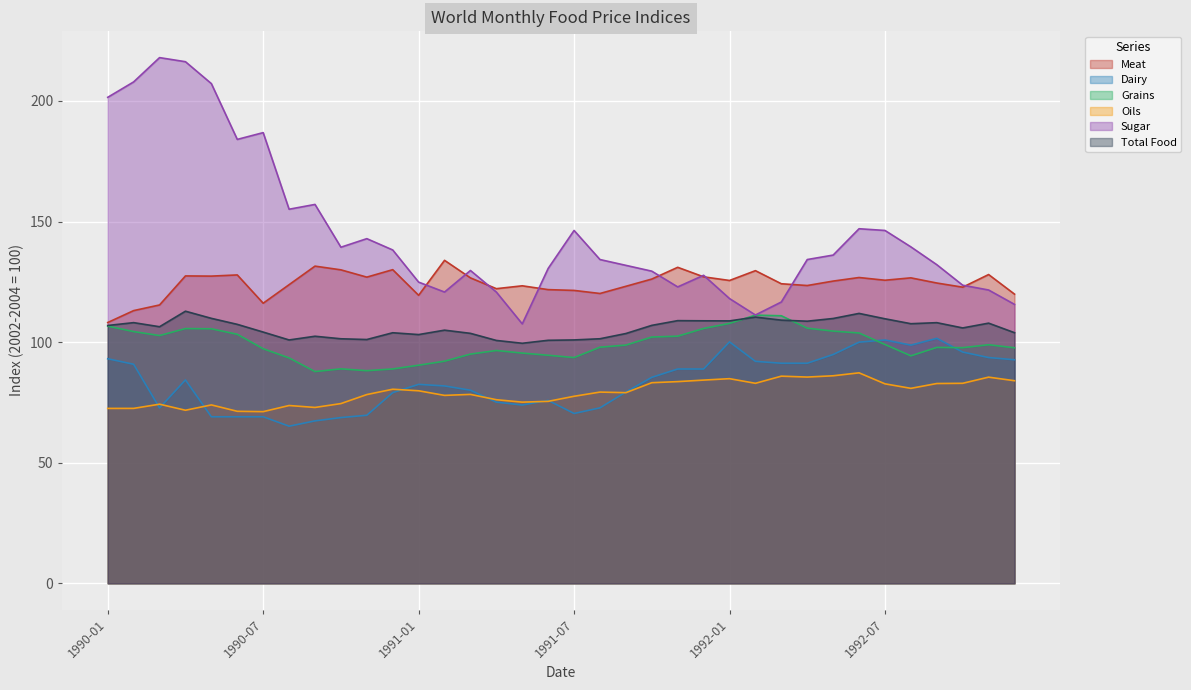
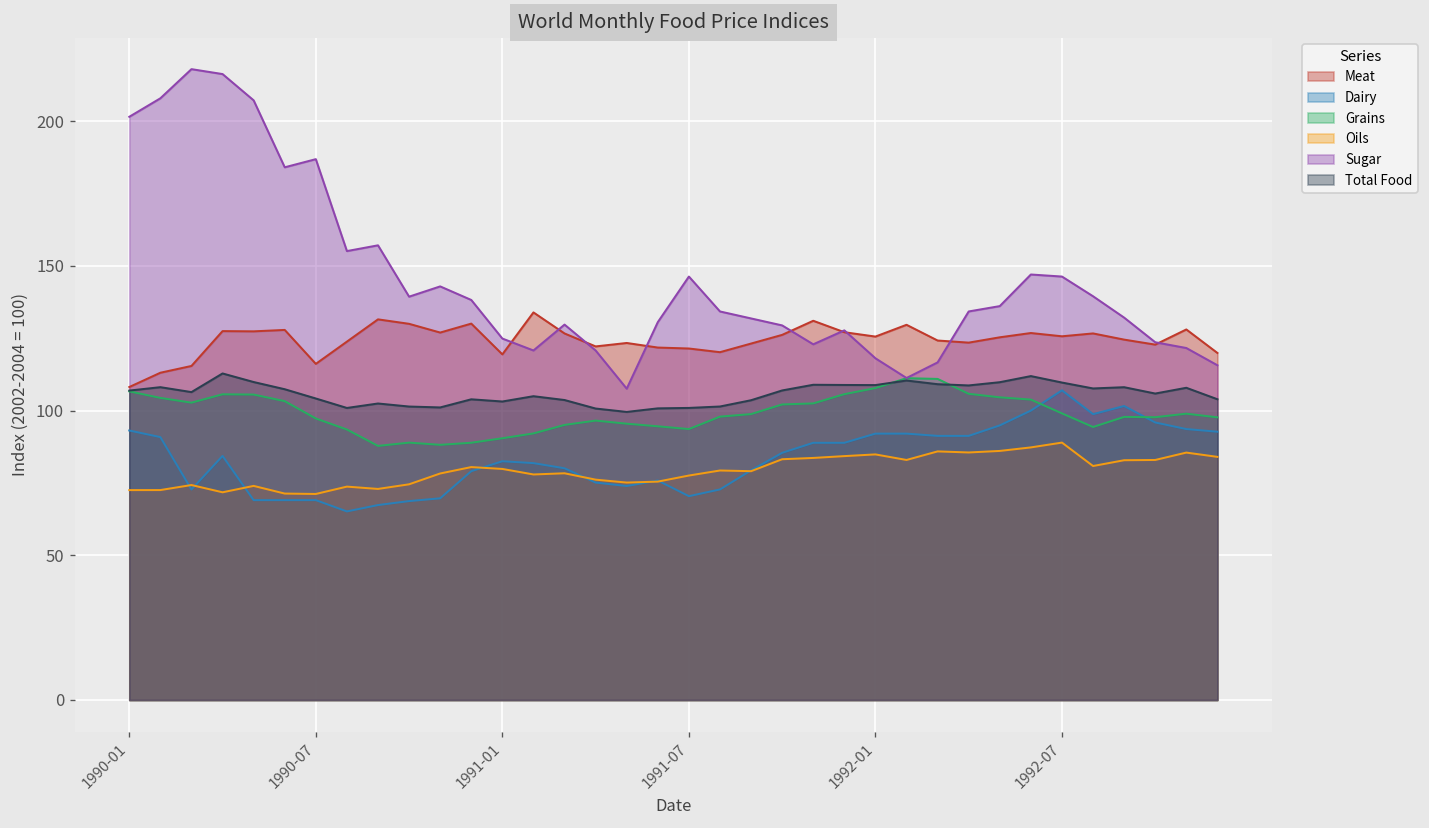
  {
    "Meat": {
      "1990-01": 108,
      "1990-07": 116,
      "1991-01": 119,
      "1991-07": 121,
      "1992-01": 126,
      "1992-07": 126
    },
    "Dairy": {
      "1990-01": 93,
      "1990-07": 69,
      "1991-01": 82,
      "1991-07": 70,
-     "1992-01": 100,
-     "1992-07": 101
+     "1992-01": 92,
+     "1992-07": 107
    },
    "Grains": {
      "1990-07": 97,
      "1991-01": 90,
      "1991-07": 94,
      "1992-07": 99
    },
    "Oils": {
      "1990-01": 73,
      "1990-07": 71,
      "1991-01": 80,
      "1991-07": 78,
      "1992-01": 85,
-     "1992-07": 83
+     "1992-07": 89
    },
    "Sugar": {
      "1990-01": 202,
      "1990-07": 187,
      "1991-01": 125,
      "1991-07": 146,
      "1992-01": 118,
      "1992-07": 146
    },
    "Total Food": {
      "1990-07": 104,
      "1991-01": 103,
      "1991-07": 101,
      "1992-07": 110
    }
  }
